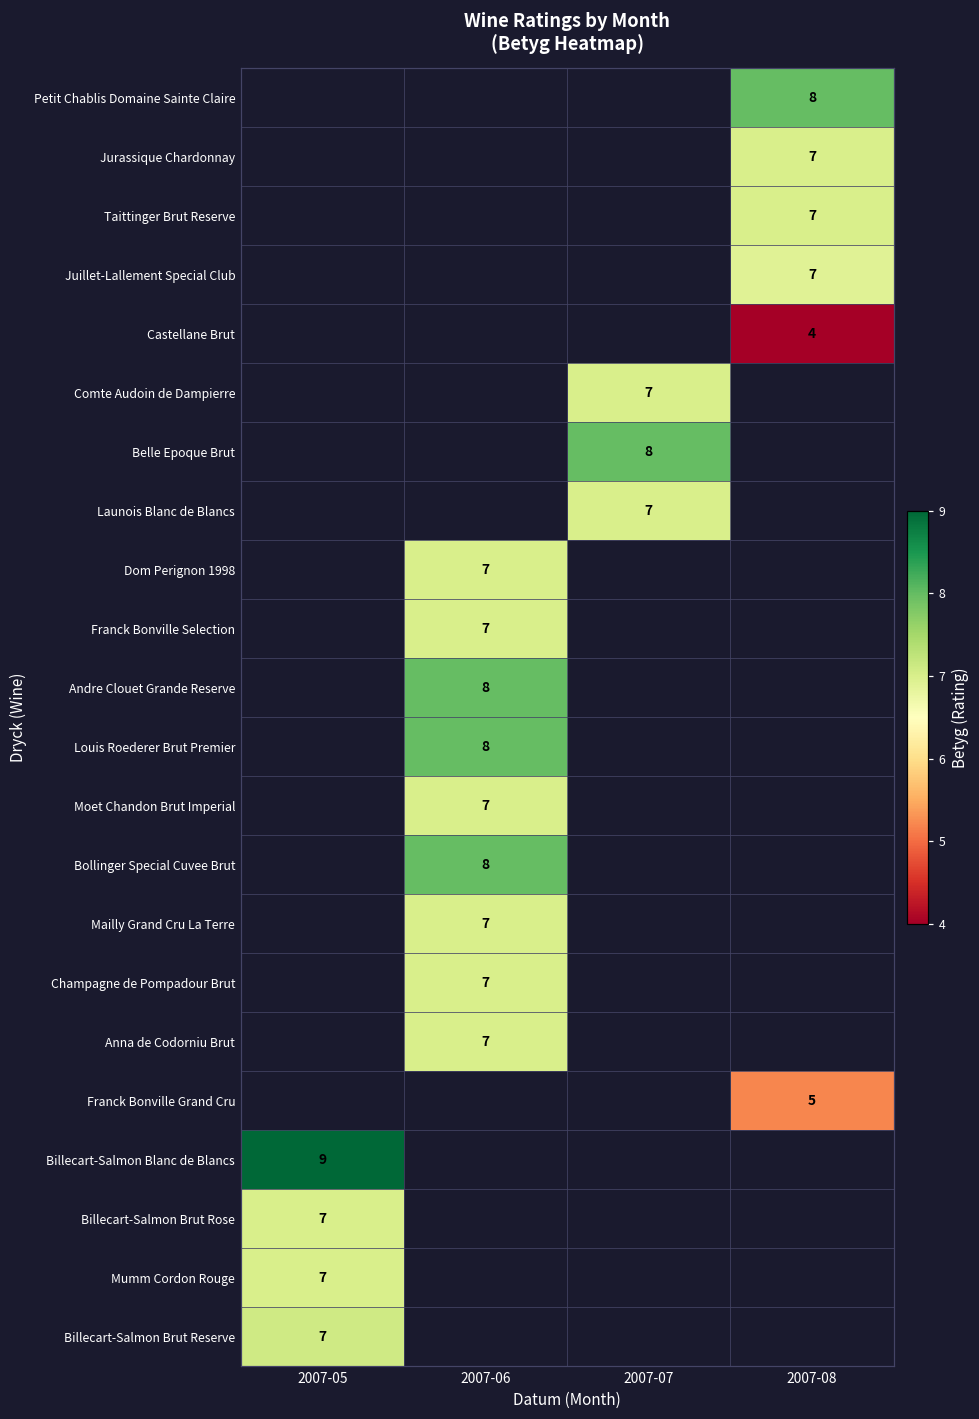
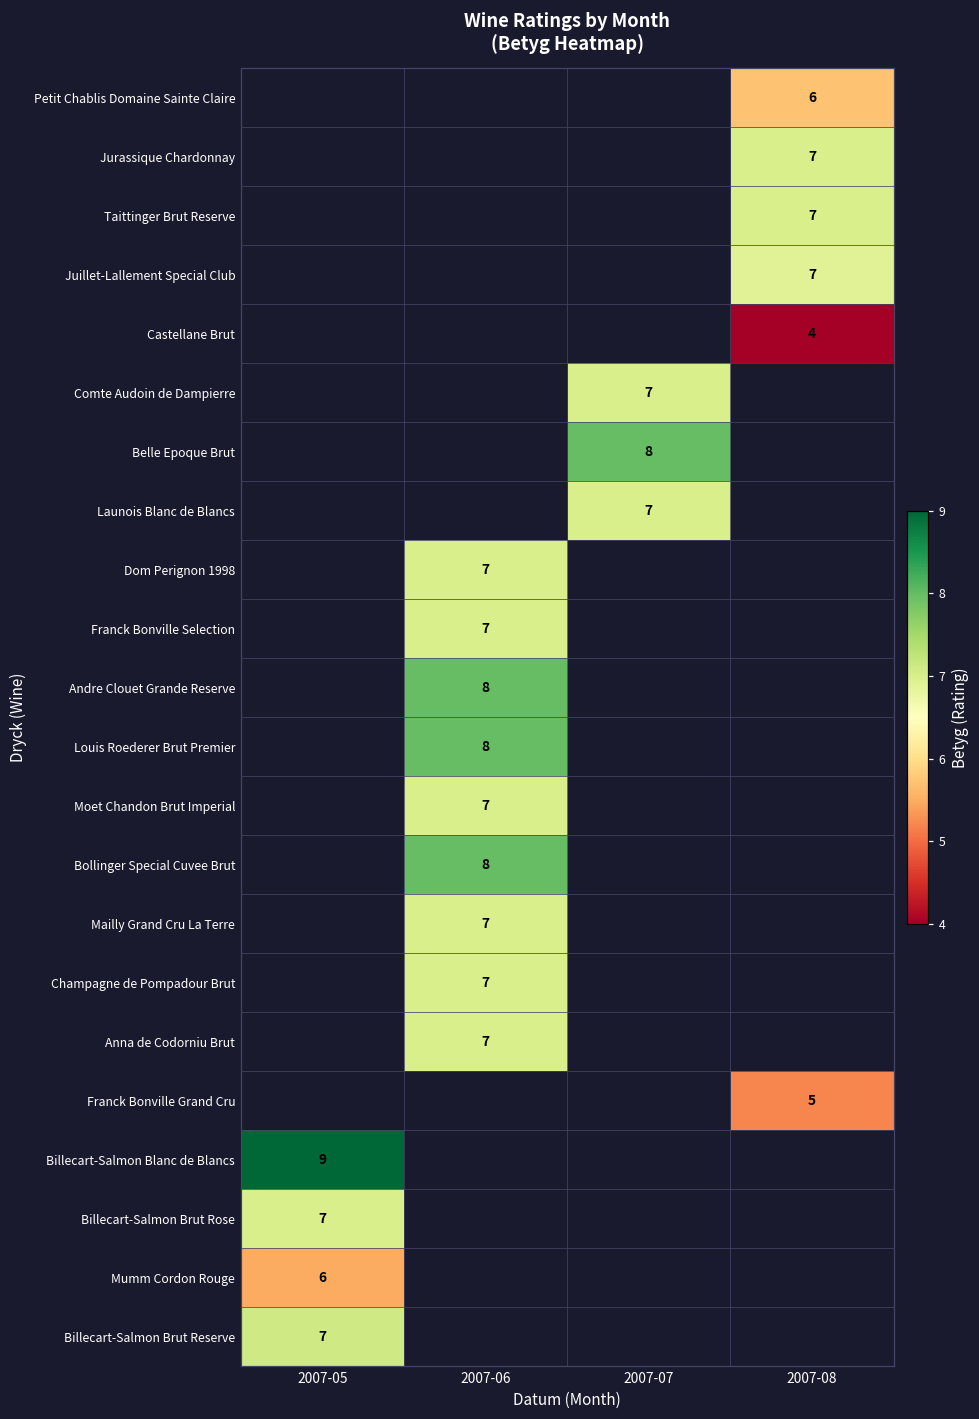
  {
    "Petit Chablis Domaine Sainte Claire": {
-     "2007-08": 8
+     "2007-08": 6
    },
    "Jurassique Chardonnay": {
      "2007-08": 7
    },
    "Taittinger Brut Reserve": {
      "2007-08": 7
    },
    "Juillet-Lallement Special Club": {
      "2007-08": 7
    },
    "Castellane Brut": {
      "2007-08": 4
    },
    "Comte Audoin de Dampierre": {
      "2007-07": 7
    },
    "Belle Epoque Brut": {
      "2007-07": 8
    },
    "Launois Blanc de Blancs": {
      "2007-07": 7
    },
    "Dom Perignon 1998": {
      "2007-06": 7
    },
    "Franck Bonville Selection": {
      "2007-06": 7
    },
    "Andre Clouet Grande Reserve": {
      "2007-06": 8
    },
    "Louis Roederer Brut Premier": {
      "2007-06": 8
    },
    "Moet Chandon Brut Imperial": {
      "2007-06": 7
    },
    "Bollinger Special Cuvee Brut": {
      "2007-06": 8
    },
    "Mailly Grand Cru La Terre": {
      "2007-06": 7
    },
    "Champagne de Pompadour Brut": {
      "2007-06": 7
    },
    "Anna de Codorniu Brut": {
      "2007-06": 7
    },
    "Franck Bonville Grand Cru": {
      "2007-08": 5
    },
    "Billecart-Salmon Blanc de Blancs": {
      "2007-05": 9
    },
    "Billecart-Salmon Brut Rose": {
      "2007-05": 7
    },
    "Mumm Cordon Rouge": {
-     "2007-05": 7
+     "2007-05": 6
    },
    "Billecart-Salmon Brut Reserve": {
      "2007-05": 7
    }
  }
